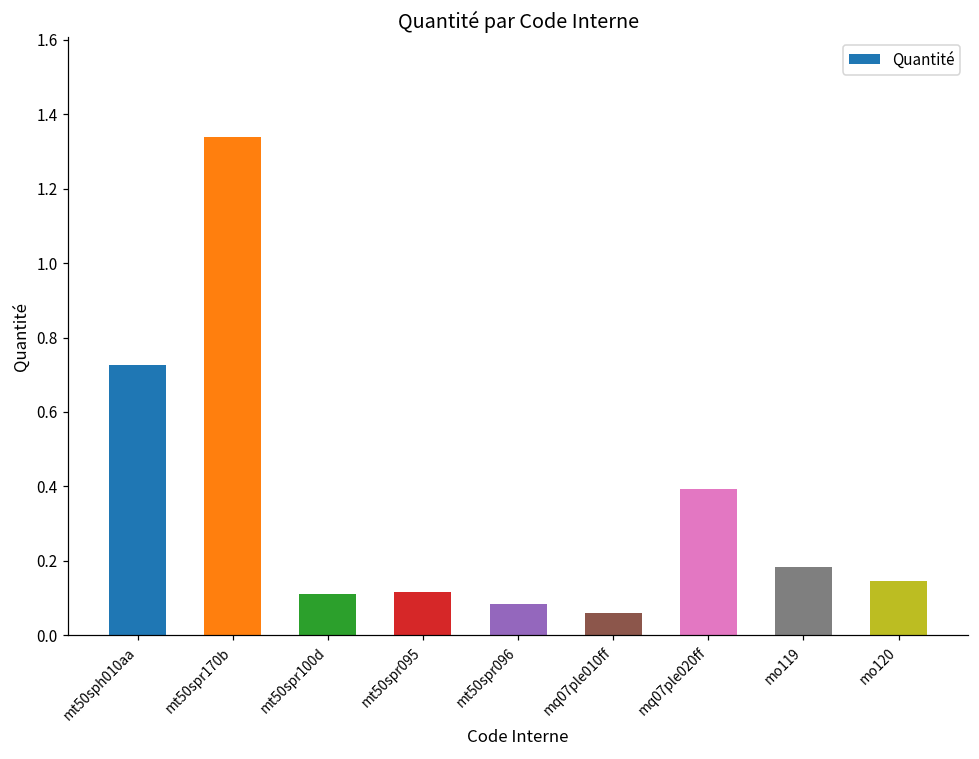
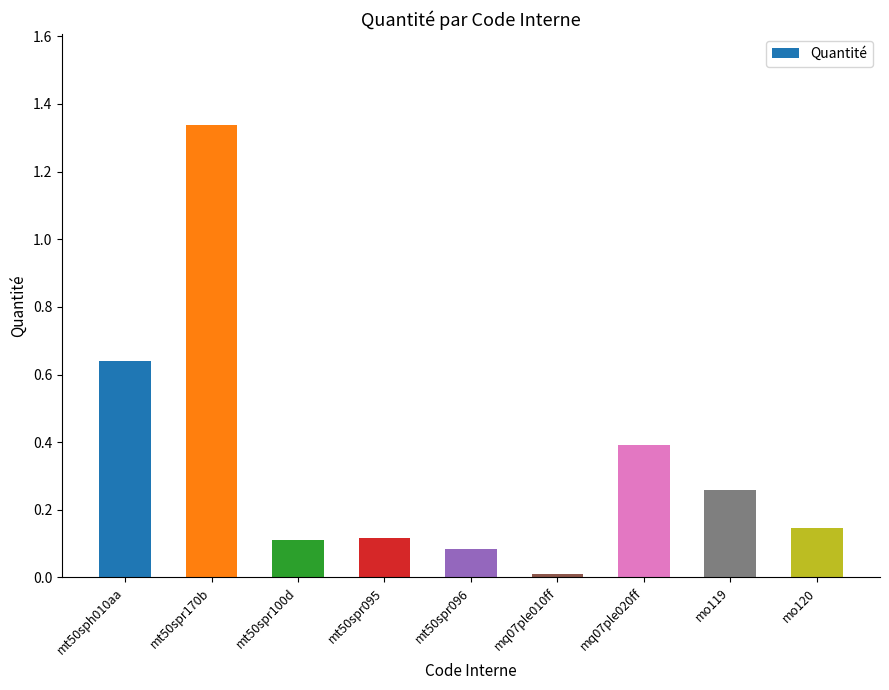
  {
-   "mt50sph010aa": 0.73,
+   "mt50sph010aa": 0.64,
    "mt50spr170b": 1.34,
    "mt50spr100d": 0.11,
    "mt50spr095": 0.12,
    "mt50spr096": 0.09,
-   "mq07ple010ff": 0.06,
+   "mq07ple010ff": 0.01,
    "mq07ple020ff": 0.39,
-   "mo119": 0.18,
+   "mo119": 0.26,
    "mo120": 0.15
  }
